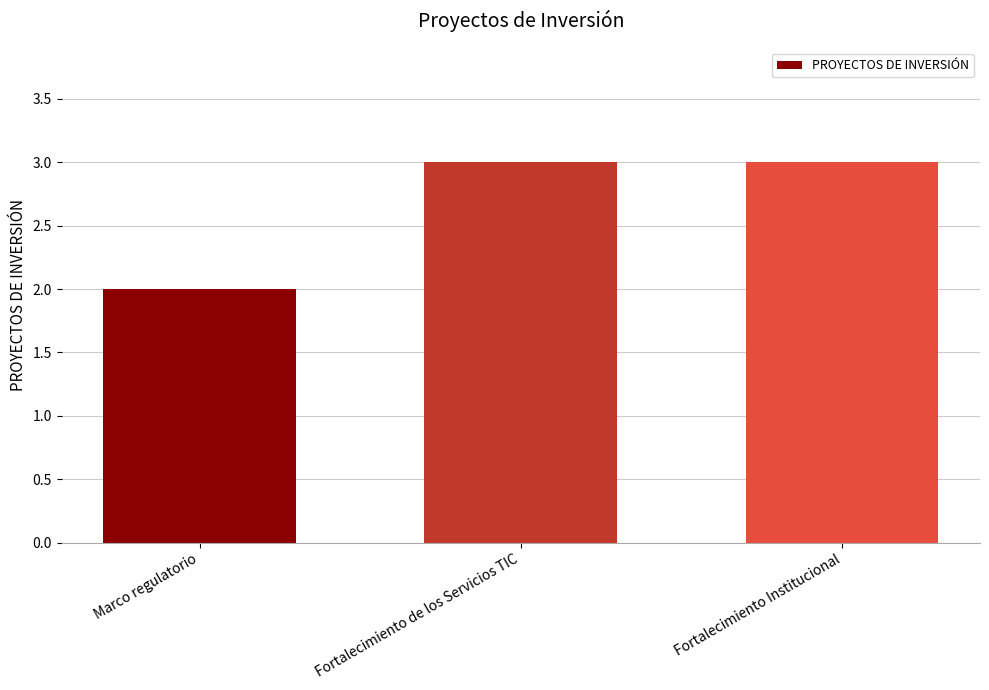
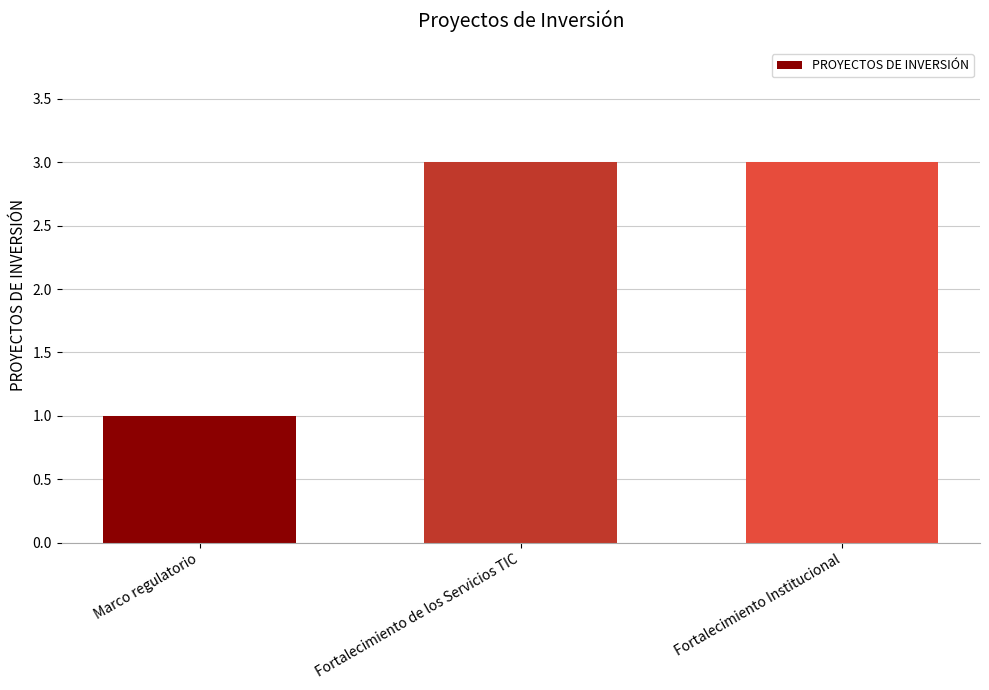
  {
-   "Marco regulatorio": 2,
+   "Marco regulatorio": 1,
    "Fortalecimiento de los Servicios TIC": 3,
    "Fortalecimiento Institucional": 3
  }
